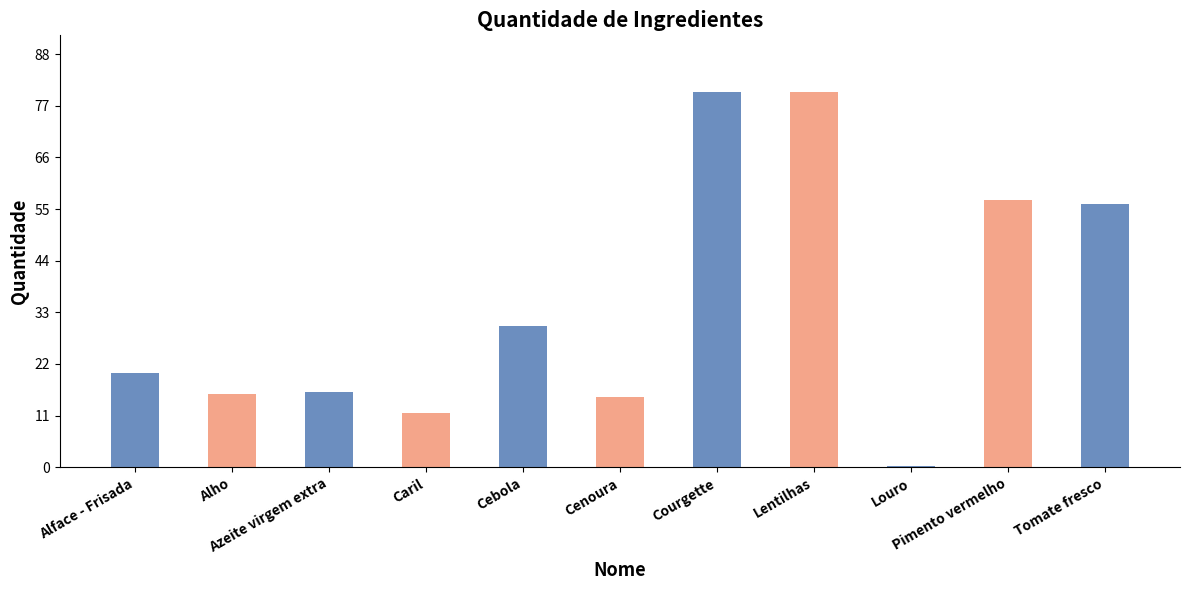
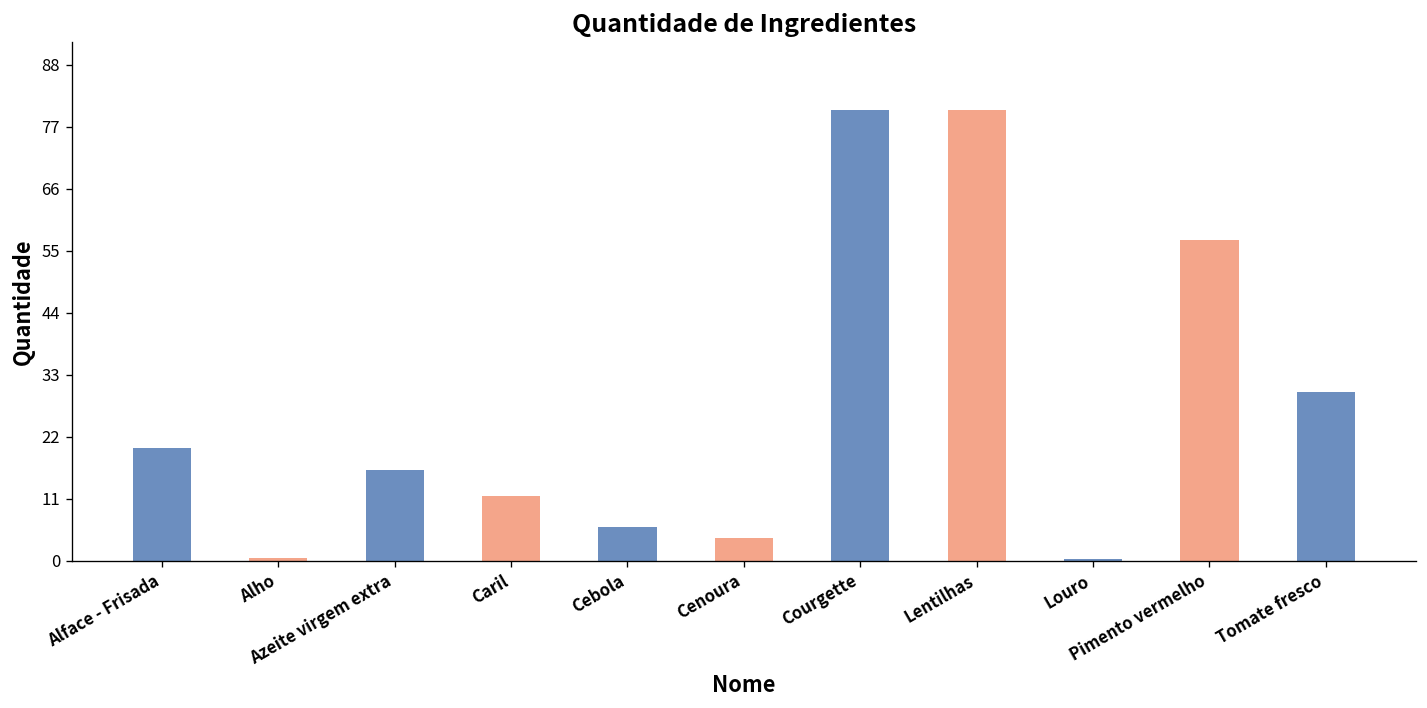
  {
    "Alface - Frisada": 20,
-   "Alho": 16,
+   "Alho": 1,
    "Azeite virgem extra": 16,
    "Caril": 12,
-   "Cebola": 30,
-   "Cenoura": 15,
+   "Cebola": 6,
+   "Cenoura": 4,
    "Courgette": 80,
    "Lentilhas": 80,
    "Pimento vermelho": 57,
-   "Tomate fresco": 56
+   "Tomate fresco": 30
  }
